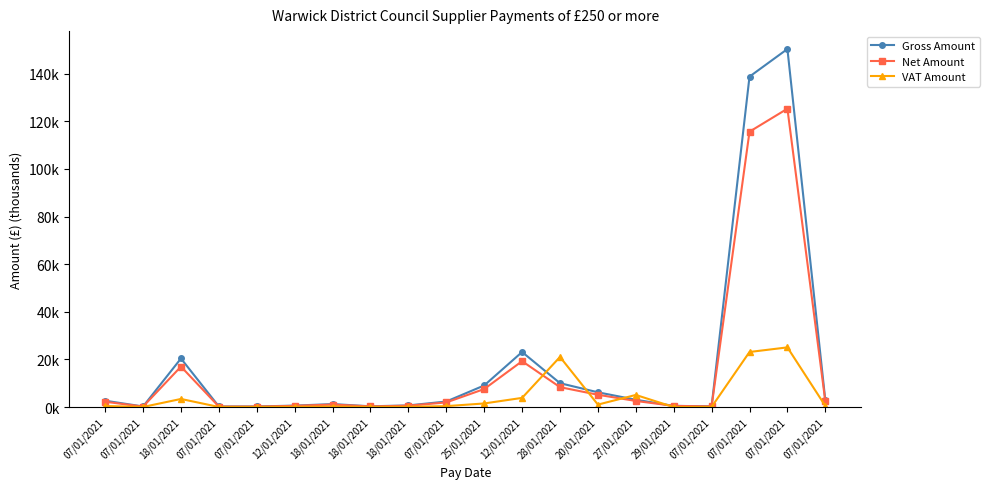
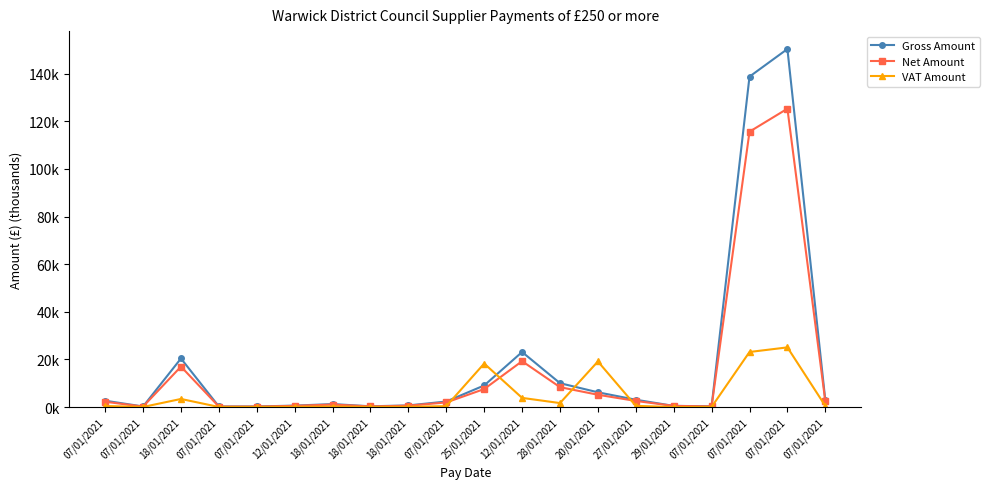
  {
    "Gross Amount": {
      "25/01/2021": 9000,
      "28/01/2021": 10000
    },
    "Net Amount": {
      "25/01/2021": 8000,
      "28/01/2021": 8000
    },
    "VAT Amount": {
-     "25/01/2021": 2000,
-     "28/01/2021": 21000,
-     "20/01/2021": 1000,
-     "27/01/2021": 5000
+     "25/01/2021": 18000,
+     "28/01/2021": 2000,
+     "20/01/2021": 19000,
+     "27/01/2021": 1000
    }
  }
